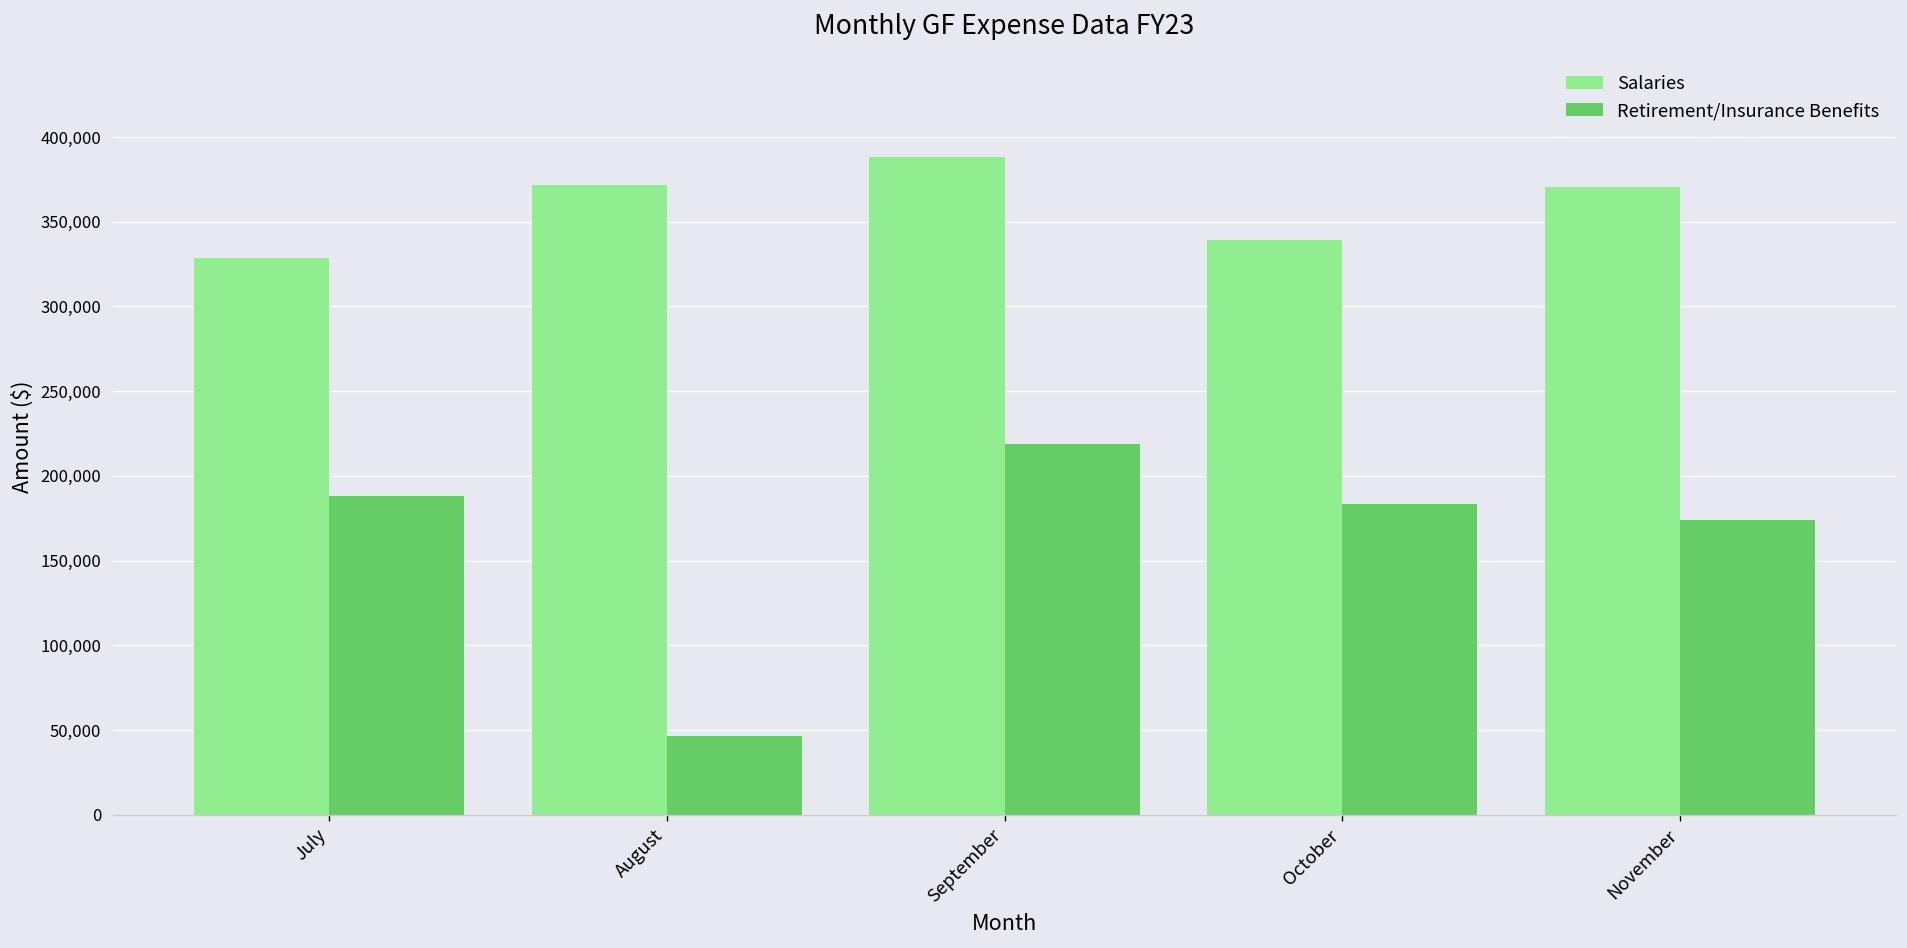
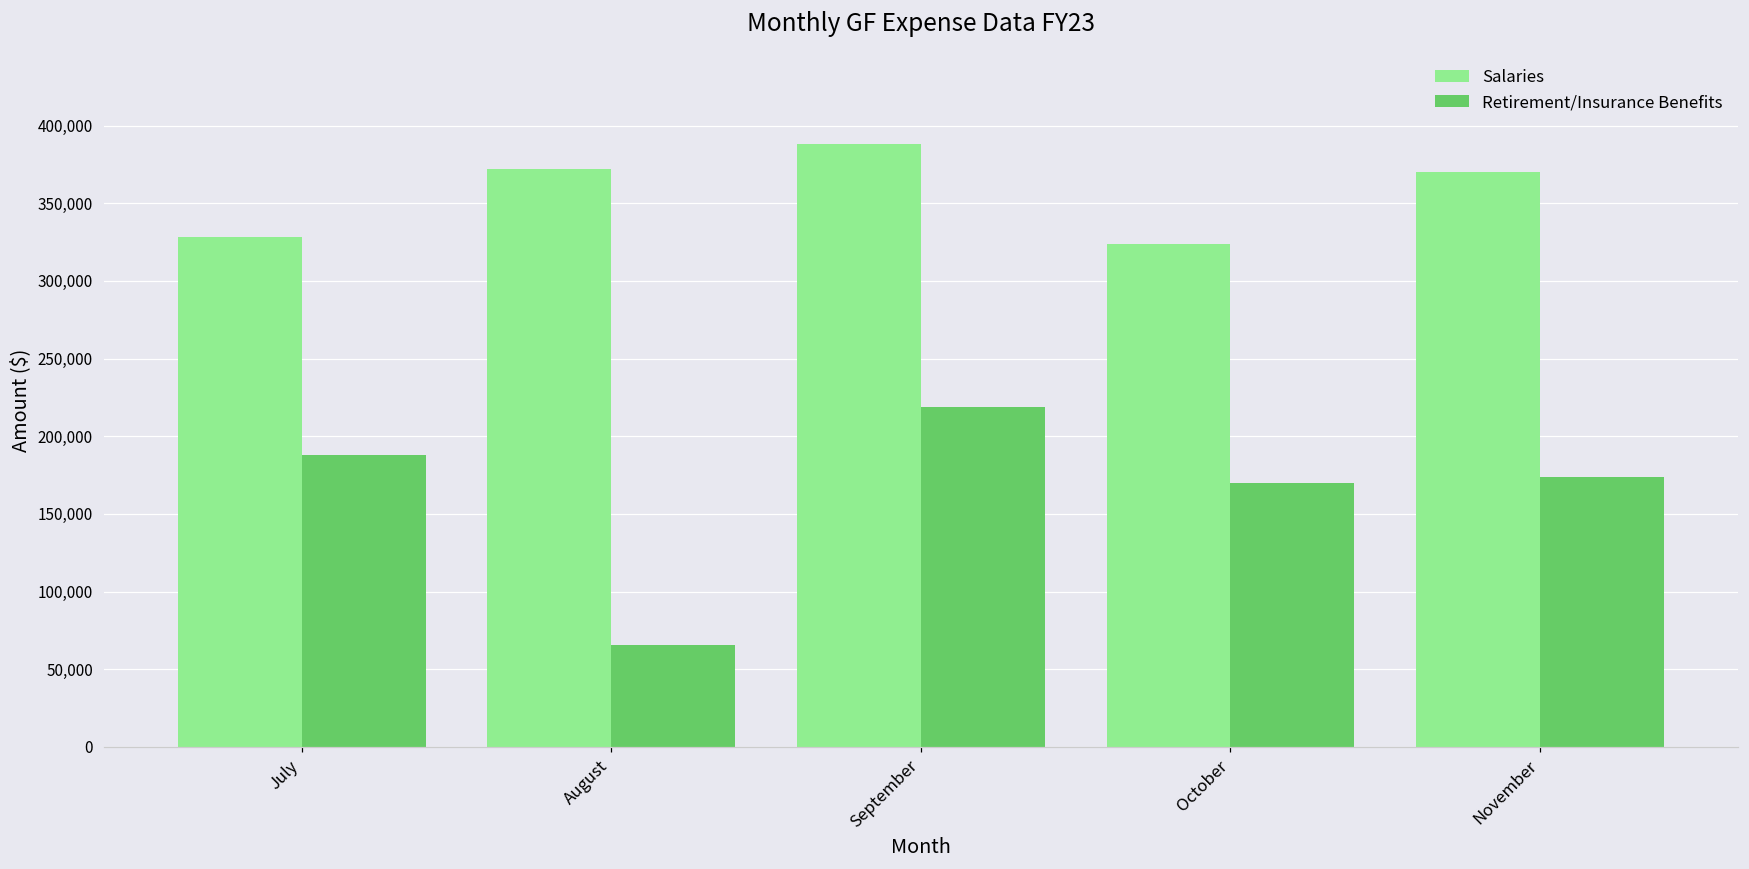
  {
    "Salaries": {
      "July": "328,000",
      "August": "372,000",
      "September": "388,000",
-     "October": "339,000",
+     "October": "324,000",
      "November": "370,000"
    },
    "Retirement/Insurance Benefits": {
      "July": "188,000",
-     "August": "47,000",
+     "August": "65,000",
      "September": "219,000",
-     "October": "184,000",
+     "October": "170,000",
      "November": "174,000"
    }
  }
